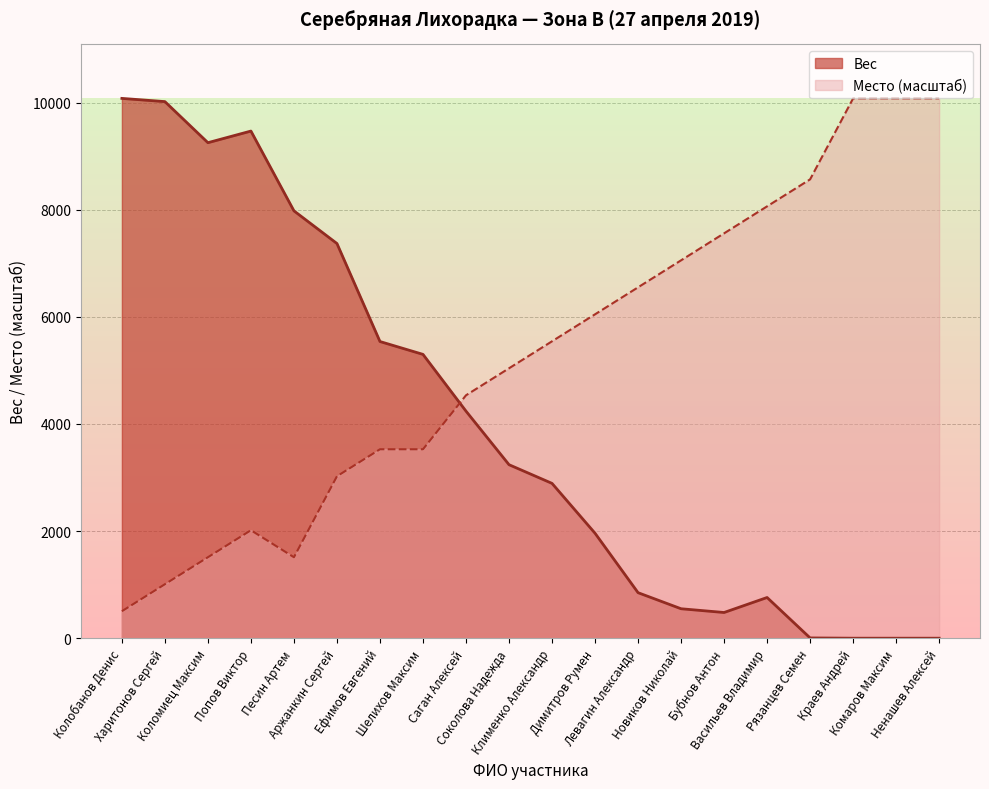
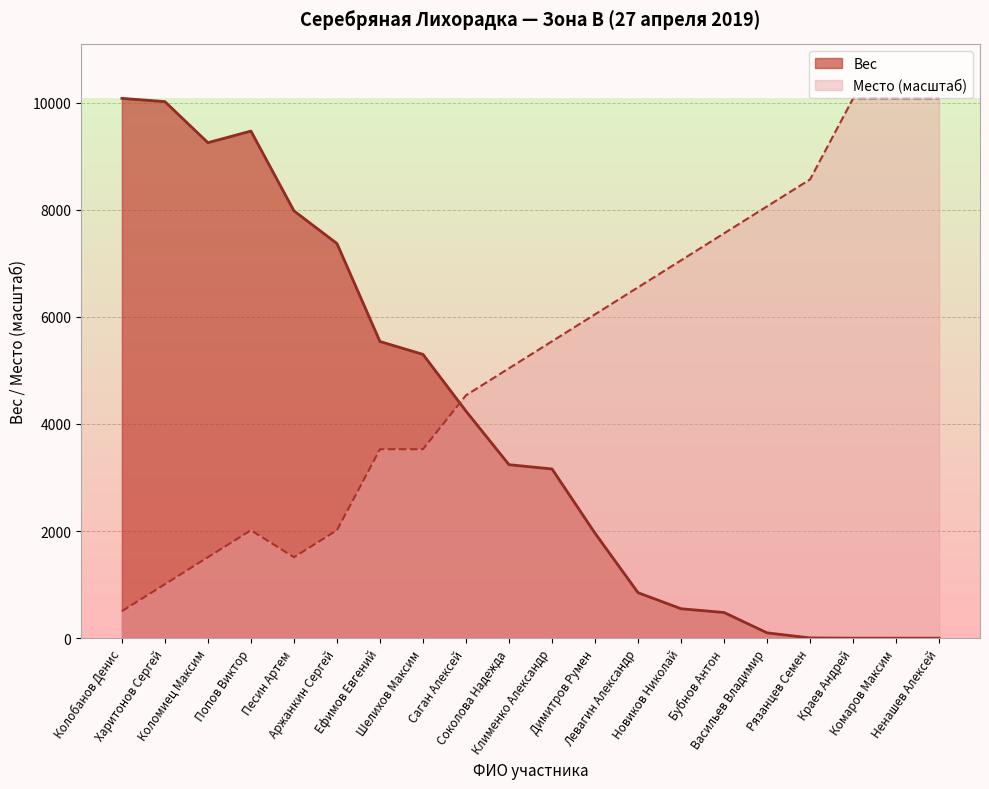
  {
    "Вес": {
      "Колобанов Денис": 10100,
      "Харитонов Сергей": 10000,
      "Коломиец Максим": 9300,
      "Попов Виктор": 9500,
      "Песин Артем": 8000,
      "Аржанкин Сергей": 7400,
      "Ефимов Евгений": 5500,
      "Шелихов Максим": 5300,
      "Саган Алексей": 4200,
      "Соколова Надежда": 3200,
-     "Клименко Александр": 2900,
+     "Клименко Александр": 3200,
      "Димитров Румен": 2000,
      "Левагин Александр": 900,
      "Новиков Николай": 600,
      "Бубнов Антон": 500,
-     "Васильев Владимир": 800,
+     "Васильев Владимир": 100,
      "Рязанцев Семен": 0,
      "Краев Андрей": 0,
      "Комаров Максим": 0,
      "Ненашев Алексей": 0
    },
    "Место (масштаб)": {
      "Колобанов Денис": 500,
      "Харитонов Сергей": 1000,
      "Коломиец Максим": 1500,
      "Попов Виктор": 2000,
      "Песин Артем": 1500,
-     "Аржанкин Сергей": 3000,
+     "Аржанкин Сергей": 2000,
      "Ефимов Евгений": 3500,
      "Шелихов Максим": 3500,
      "Саган Алексей": 4500,
      "Соколова Надежда": 5000,
      "Клименко Александр": 5500,
      "Димитров Румен": 6000,
      "Левагин Александр": 6600,
      "Новиков Николай": 7100,
      "Бубнов Антон": 7600,
      "Васильев Владимир": 8100,
      "Рязанцев Семен": 8600
    }
  }
